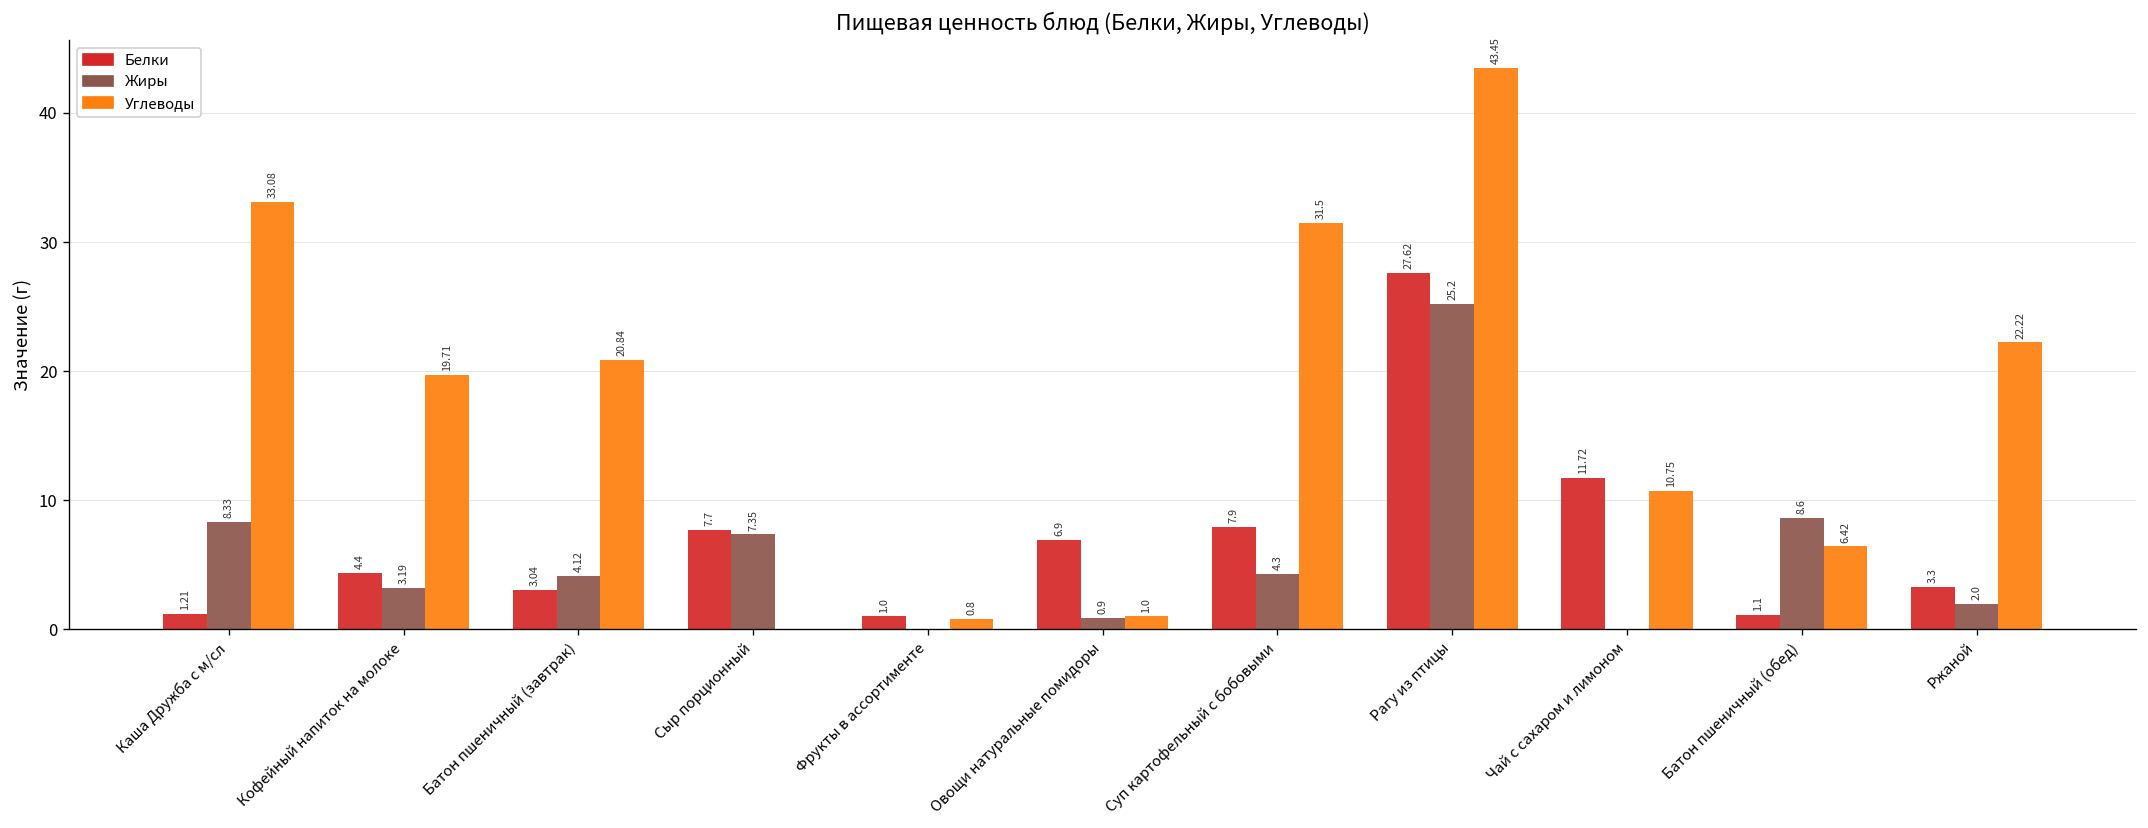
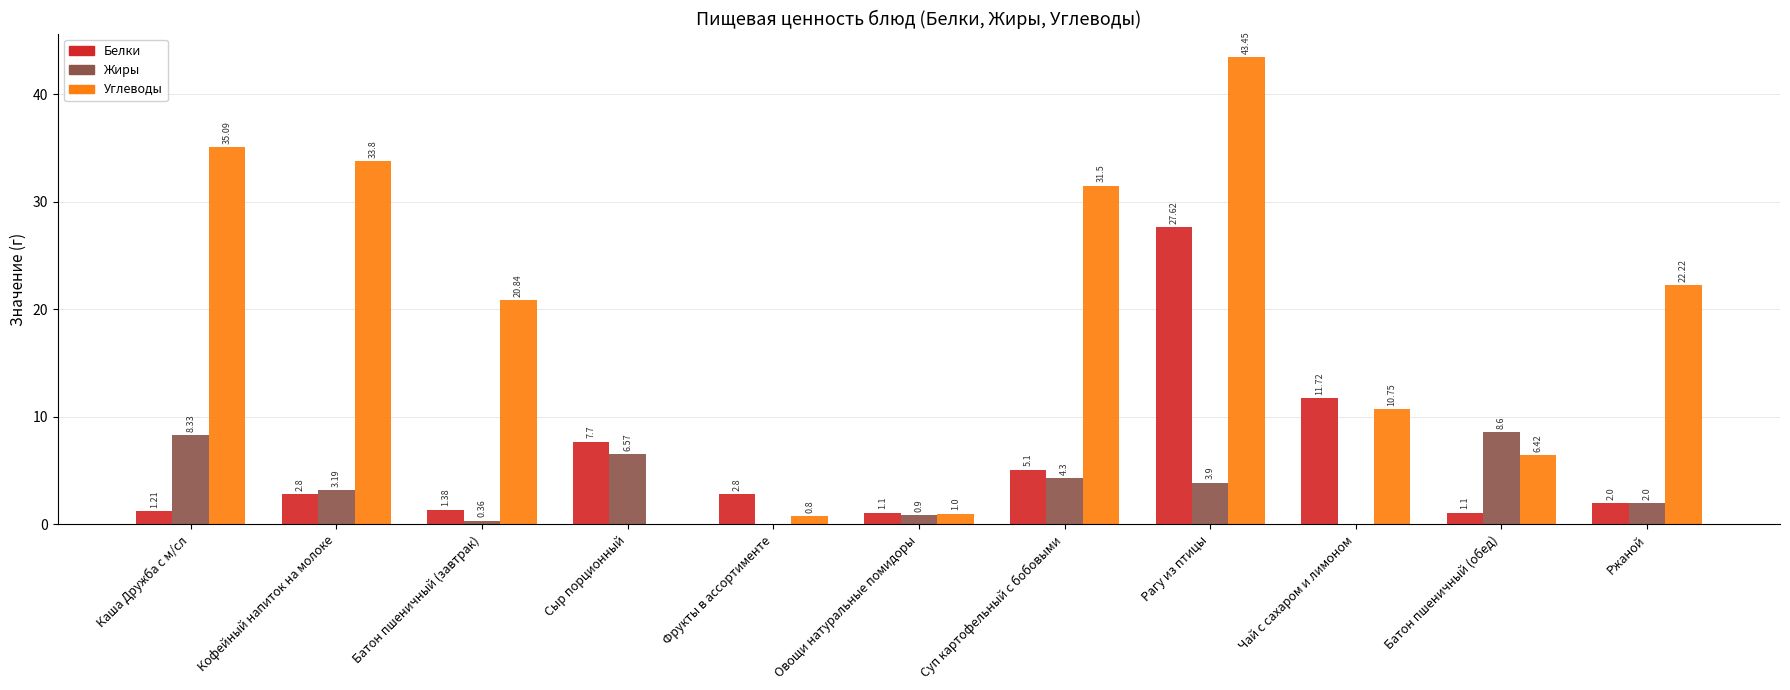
  {
    "Белки": {
      "Каша Дружба с м/сл": 1.21,
-     "Кофейный напиток на молоке": 4.4,
-     "Батон пшеничный (завтрак)": 3.04,
+     "Кофейный напиток на молоке": 2.8,
+     "Батон пшеничный (завтрак)": 1.38,
      "Сыр порционный": 7.7,
-     "Фрукты в ассортименте": 1.0,
-     "Овощи натуральные помидоры": 6.9,
-     "Суп картофельный с бобовыми": 7.9,
+     "Фрукты в ассортименте": 2.8,
+     "Овощи натуральные помидоры": 1.1,
+     "Суп картофельный с бобовыми": 5.1,
      "Рагу из птицы": 27.62,
      "Чай с сахаром и лимоном": 11.72,
      "Батон пшеничный (обед)": 1.1,
-     "Ржаной": 3.3
+     "Ржаной": 2.0
    },
    "Жиры": {
      "Каша Дружба с м/сл": 8.33,
      "Кофейный напиток на молоке": 3.19,
-     "Батон пшеничный (завтрак)": 4.12,
-     "Сыр порционный": 7.35,
+     "Батон пшеничный (завтрак)": 0.36,
+     "Сыр порционный": 6.57,
      "Овощи натуральные помидоры": 0.9,
      "Суп картофельный с бобовыми": 4.3,
-     "Рагу из птицы": 25.2,
+     "Рагу из птицы": 3.9,
      "Батон пшеничный (обед)": 8.6,
      "Ржаной": 2.0
    },
    "Углеводы": {
-     "Каша Дружба с м/сл": 33.08,
-     "Кофейный напиток на молоке": 19.71,
+     "Каша Дружба с м/сл": 35.09,
+     "Кофейный напиток на молоке": 33.8,
      "Батон пшеничный (завтрак)": 20.84,
      "Фрукты в ассортименте": 0.8,
      "Овощи натуральные помидоры": 1.0,
      "Суп картофельный с бобовыми": 31.5,
      "Рагу из птицы": 43.45,
      "Чай с сахаром и лимоном": 10.75,
      "Батон пшеничный (обед)": 6.42,
      "Ржаной": 22.22
    }
  }
